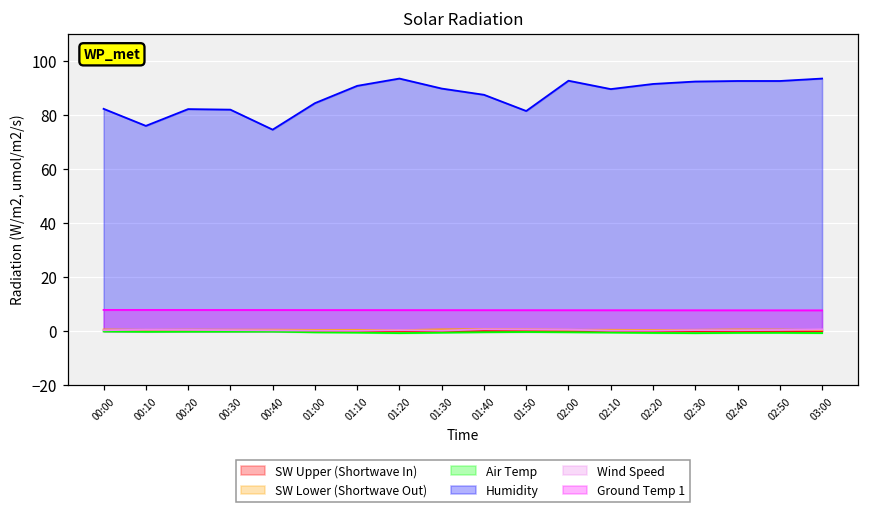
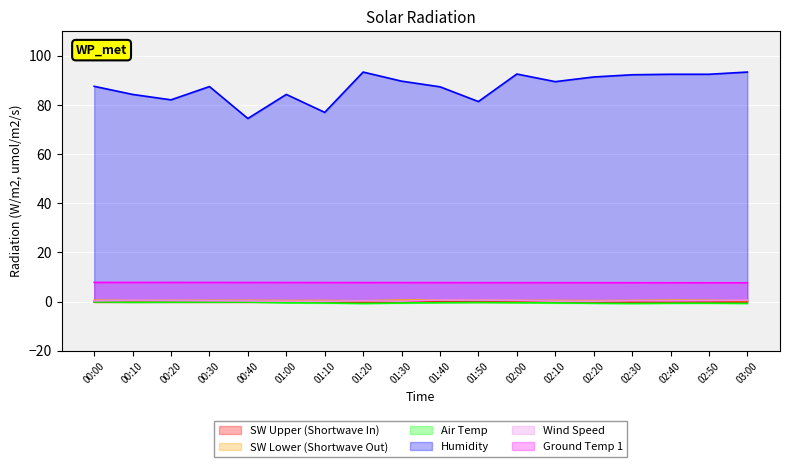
  {
    "Humidity": {
-     "00:00": 82,
-     "00:10": 76,
+     "00:00": 88,
+     "00:10": 84,
      "00:20": 82,
-     "00:30": 82,
+     "00:30": 88,
      "00:40": 75,
      "01:00": 84,
-     "01:10": 91,
+     "01:10": 77,
      "01:20": 93,
      "01:30": 90,
      "01:40": 87,
      "01:50": 81,
      "02:00": 93,
      "02:10": 90,
      "02:20": 91,
      "02:30": 92,
      "02:40": 93,
      "02:50": 93,
      "03:00": 93
    }
  }
